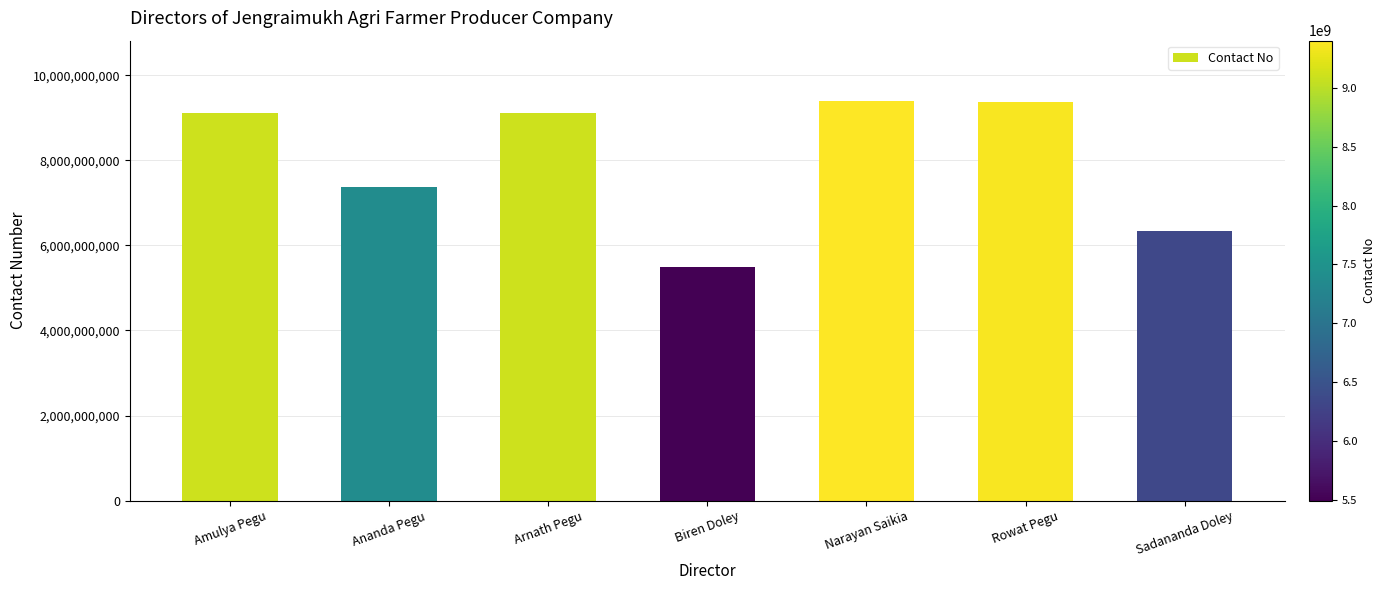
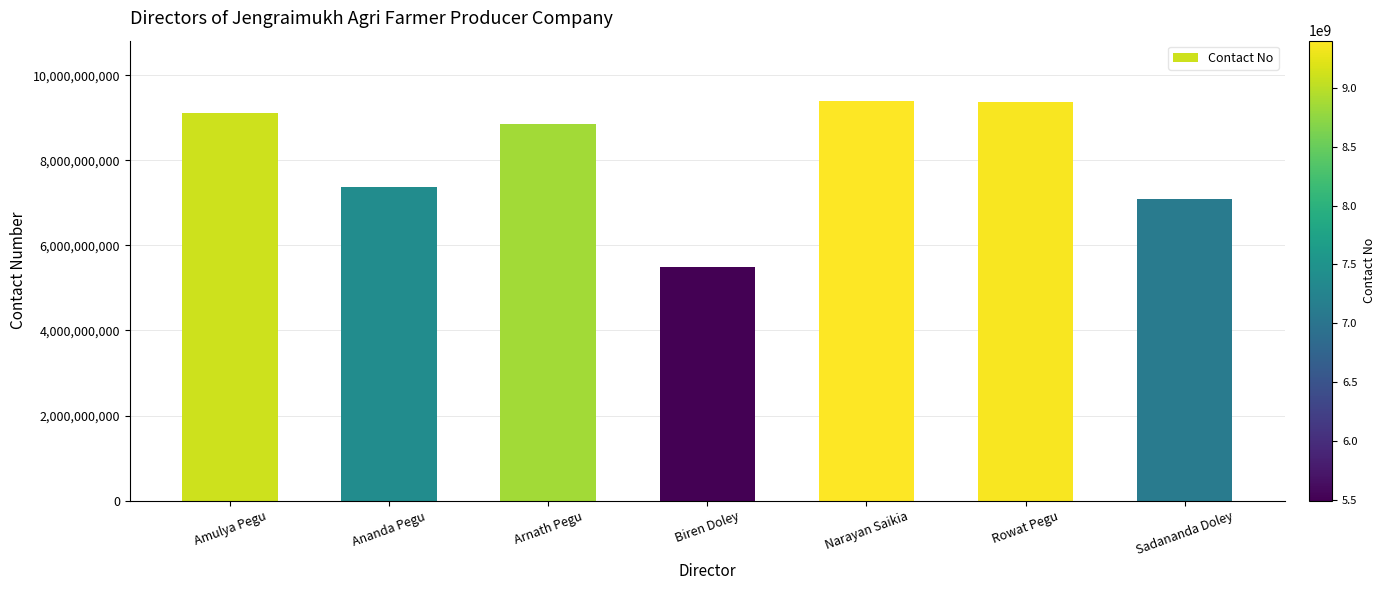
  {
    "Amulya Pegu": "9,100,000,000",
    "Ananda Pegu": "7,400,000,000",
-   "Arnath Pegu": "9,100,000,000",
+   "Arnath Pegu": "8,900,000,000",
    "Biren Doley": "5,500,000,000",
    "Narayan Saikia": "9,400,000,000",
    "Rowat Pegu": "9,400,000,000",
-   "Sadananda Doley": "6,300,000,000"
+   "Sadananda Doley": "7,100,000,000"
  }
